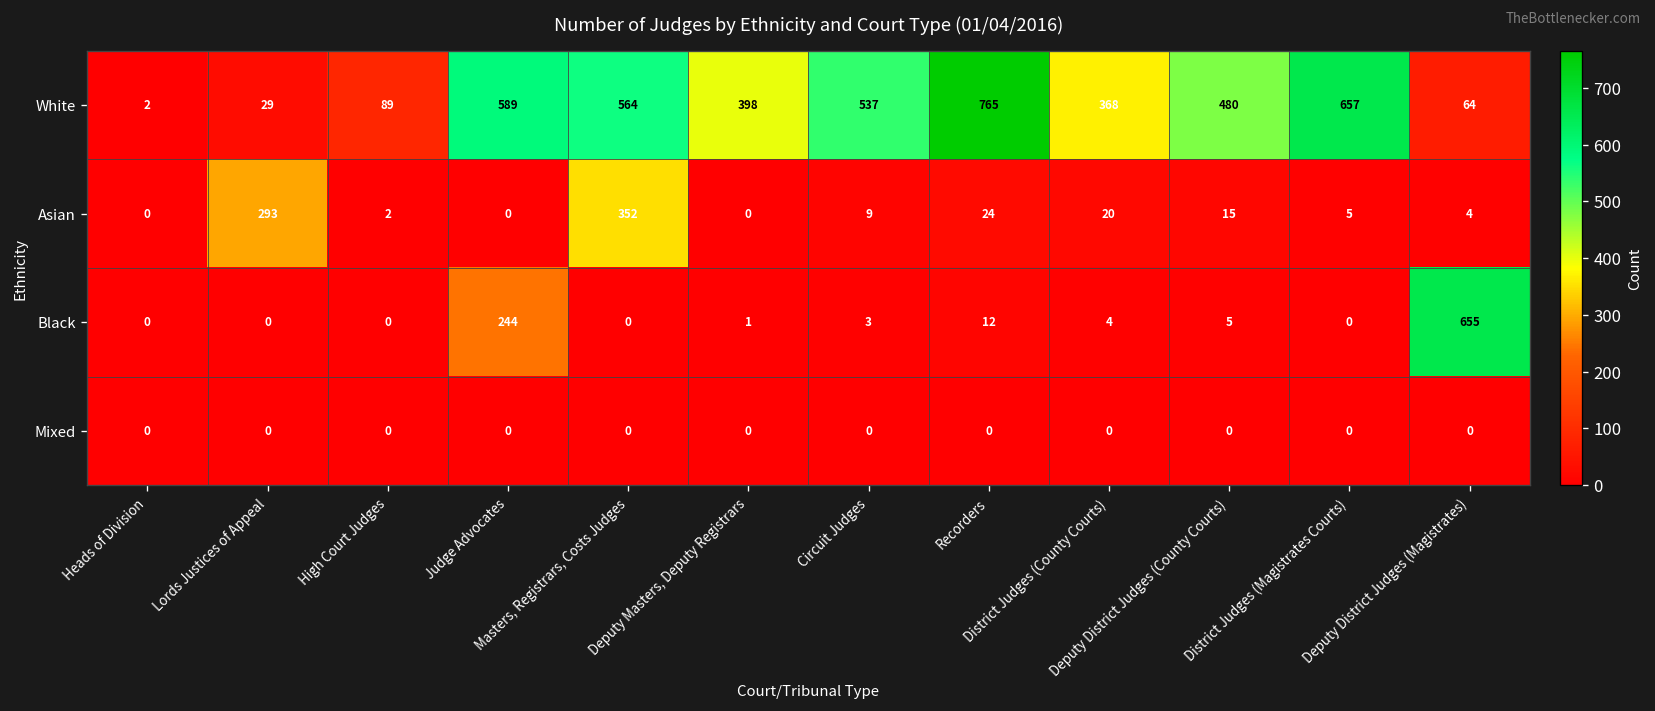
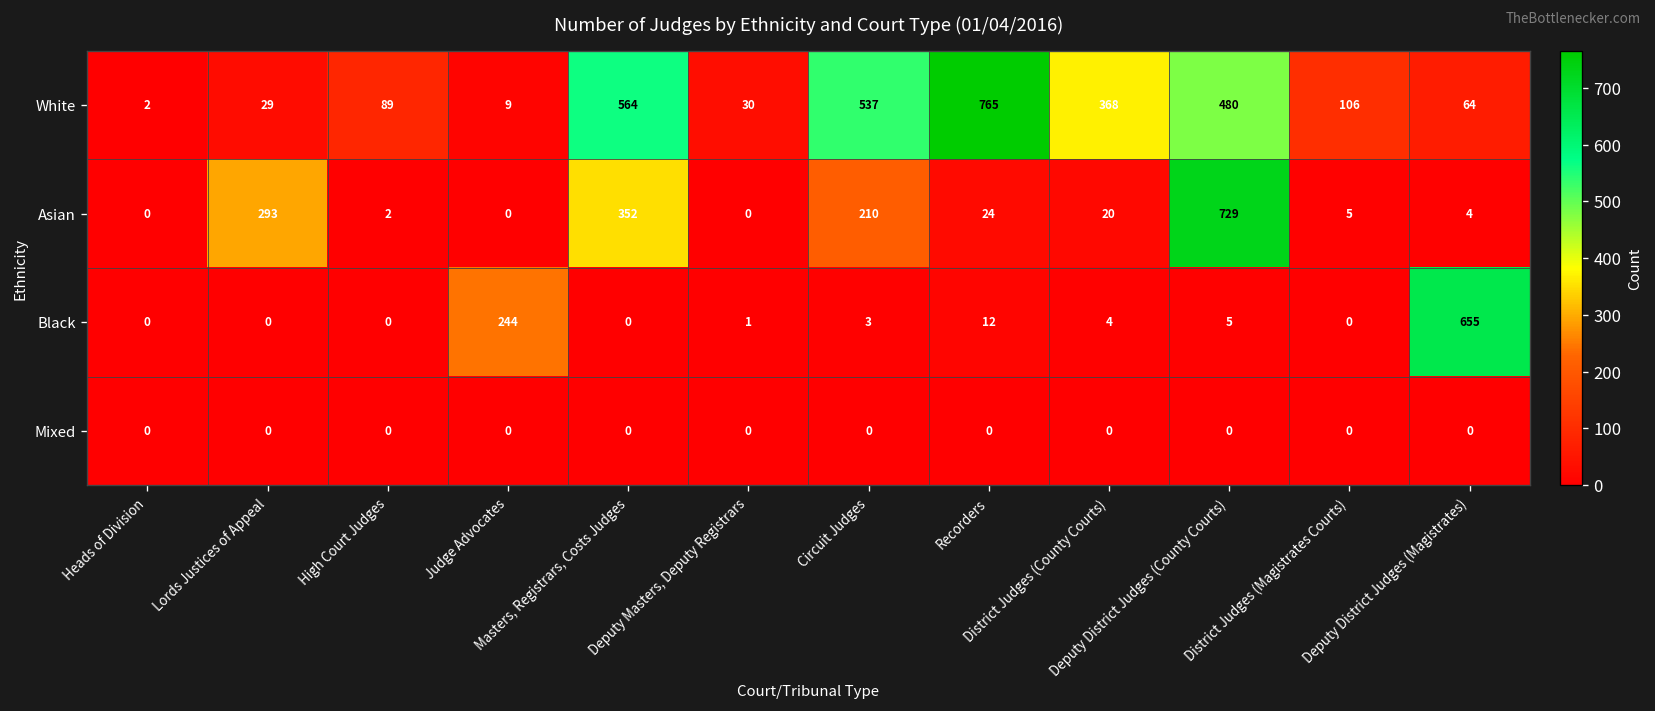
  {
    "White": {
      "Heads of Division": 2,
      "Lords Justices of Appeal": 29,
      "High Court Judges": 89,
-     "Judge Advocates": 589,
+     "Judge Advocates": 9,
      "Masters, Registrars, Costs Judges": 564,
-     "Deputy Masters, Deputy Registrars": 398,
+     "Deputy Masters, Deputy Registrars": 30,
      "Circuit Judges": 537,
      "Recorders": 765,
      "District Judges (County Courts)": 368,
      "Deputy District Judges (County Courts)": 480,
-     "District Judges (Magistrates Courts)": 657,
+     "District Judges (Magistrates Courts)": 106,
      "Deputy District Judges (Magistrates)": 64
    },
    "Asian": {
      "Heads of Division": 0,
      "Lords Justices of Appeal": 293,
      "High Court Judges": 2,
      "Judge Advocates": 0,
      "Masters, Registrars, Costs Judges": 352,
      "Deputy Masters, Deputy Registrars": 0,
-     "Circuit Judges": 9,
+     "Circuit Judges": 210,
      "Recorders": 24,
      "District Judges (County Courts)": 20,
-     "Deputy District Judges (County Courts)": 15,
+     "Deputy District Judges (County Courts)": 729,
      "District Judges (Magistrates Courts)": 5,
      "Deputy District Judges (Magistrates)": 4
    },
    "Black": {
      "Heads of Division": 0,
      "Lords Justices of Appeal": 0,
      "High Court Judges": 0,
      "Judge Advocates": 244,
      "Masters, Registrars, Costs Judges": 0,
      "Deputy Masters, Deputy Registrars": 1,
      "Circuit Judges": 3,
      "Recorders": 12,
      "District Judges (County Courts)": 4,
      "Deputy District Judges (County Courts)": 5,
      "District Judges (Magistrates Courts)": 0,
      "Deputy District Judges (Magistrates)": 655
    },
    "Mixed": {
      "Heads of Division": 0,
      "Lords Justices of Appeal": 0,
      "High Court Judges": 0,
      "Judge Advocates": 0,
      "Masters, Registrars, Costs Judges": 0,
      "Deputy Masters, Deputy Registrars": 0,
      "Circuit Judges": 0,
      "Recorders": 0,
      "District Judges (County Courts)": 0,
      "Deputy District Judges (County Courts)": 0,
      "District Judges (Magistrates Courts)": 0,
      "Deputy District Judges (Magistrates)": 0
    }
  }
